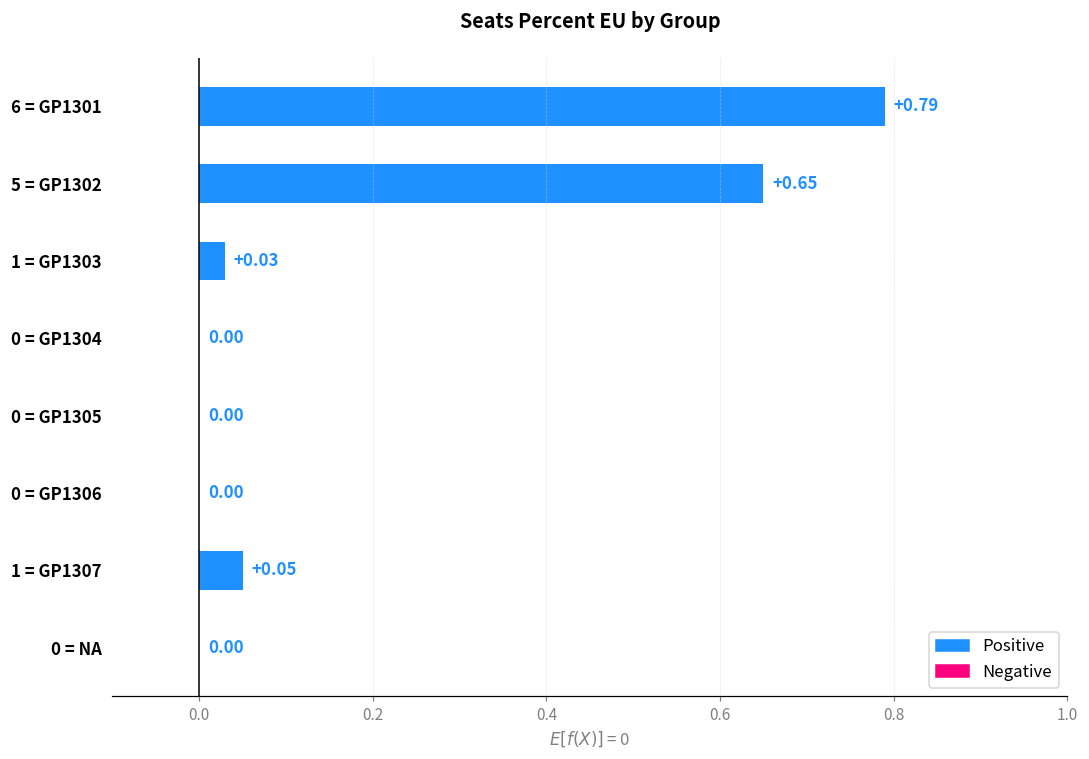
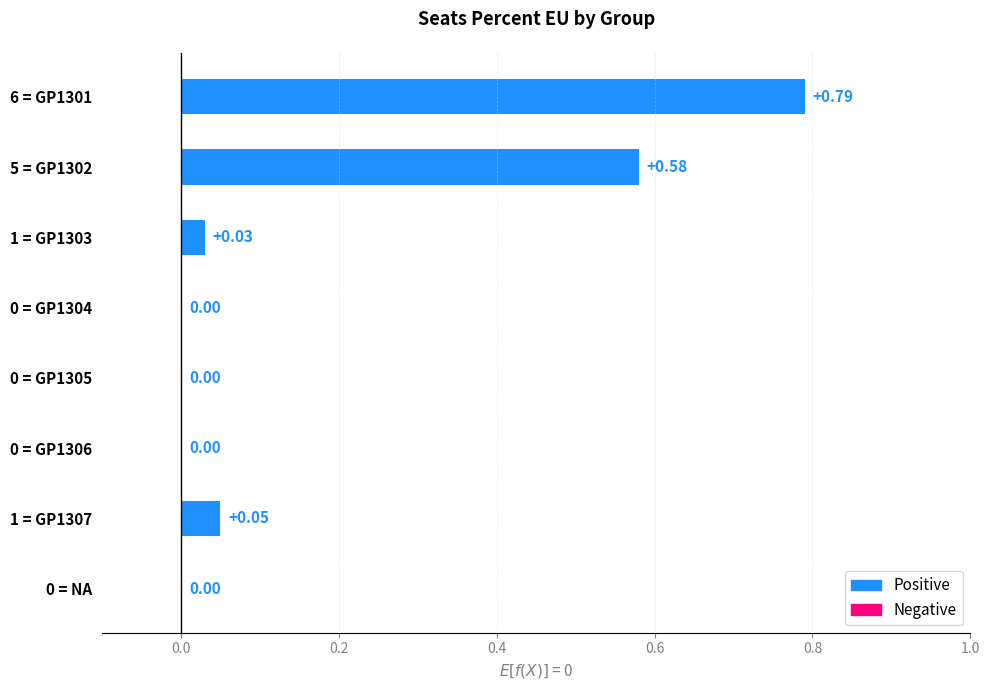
  {
    "6 = GP1301": "+0.79",
-   "5 = GP1302": "+0.65",
+   "5 = GP1302": "+0.58",
    "1 = GP1303": "+0.03",
    "0 = GP1304": "0.00",
    "0 = GP1305": "0.00",
    "0 = GP1306": "0.00",
    "1 = GP1307": "+0.05",
    "0 = NA": "0.00"
  }
